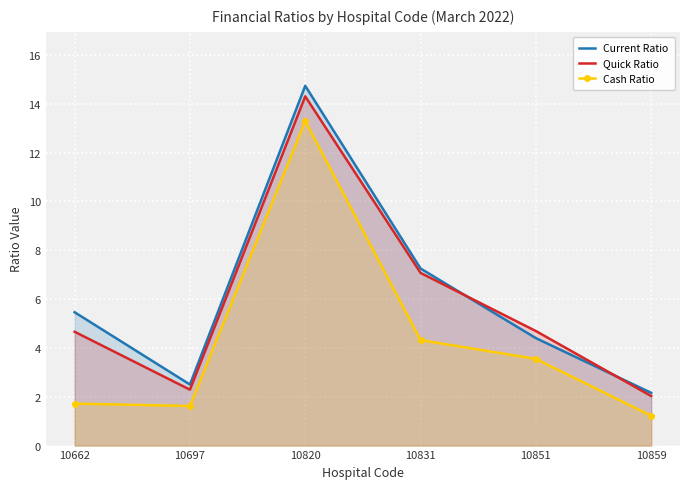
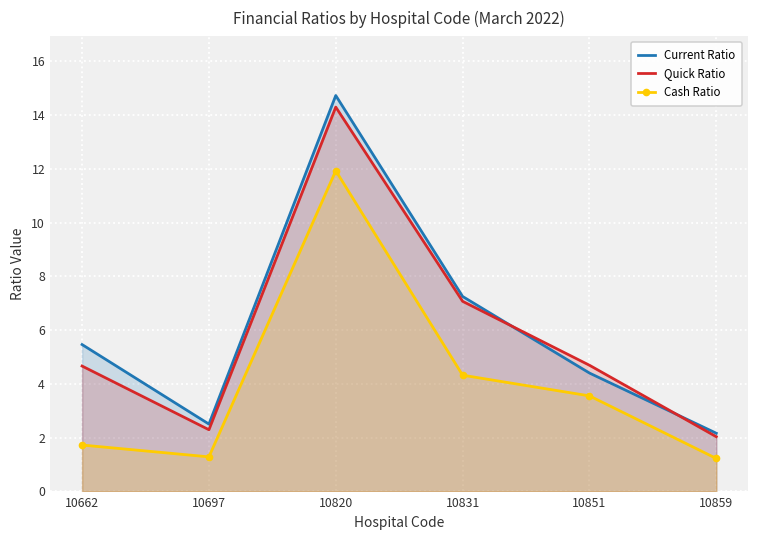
  {
    "Current Ratio": {
      "10662": 5.5,
      "10697": 2.5,
      "10820": 14.7,
      "10831": 7.3,
      "10851": 4.4,
      "10859": 2.2
    },
    "Quick Ratio": {
      "10662": 4.7,
      "10697": 2.3,
      "10820": 14.3,
      "10831": 7.1,
      "10851": 4.7,
      "10859": 2.0
    },
    "Cash Ratio": {
      "10662": 1.7,
-     "10697": 1.6,
-     "10820": 13.3,
+     "10697": 1.3,
+     "10820": 11.9,
      "10831": 4.3,
      "10851": 3.6,
      "10859": 1.2
    }
  }
